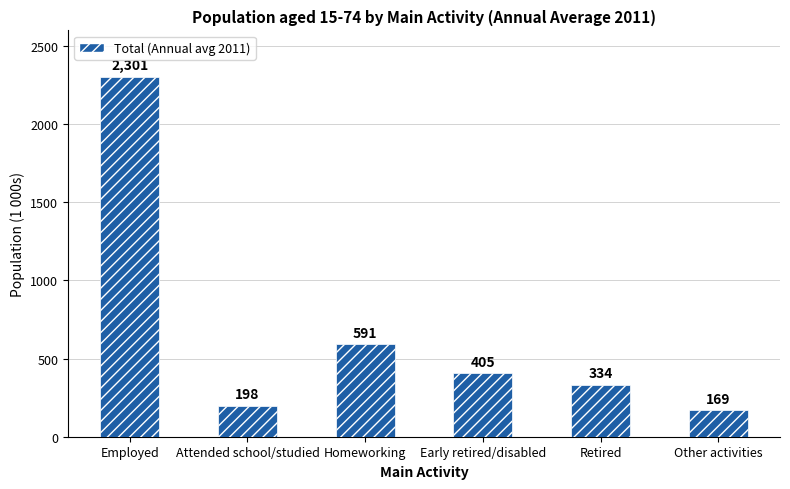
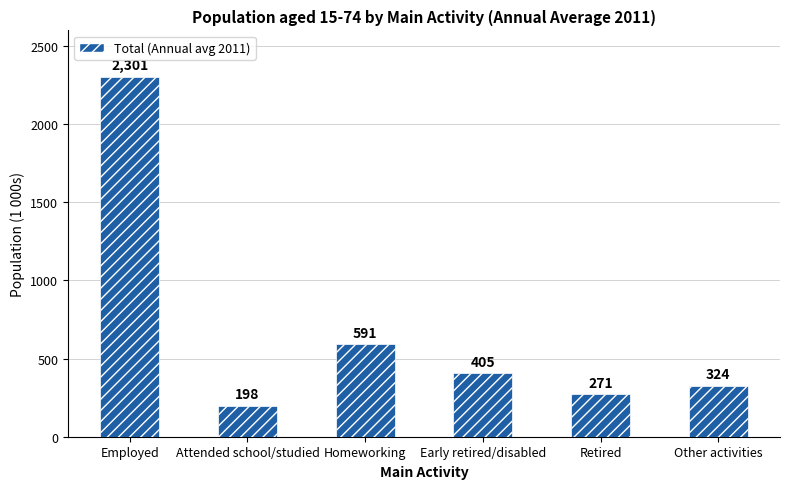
  {
    "Attended school/studied": 198,
    "Homeworking": 591,
    "Early retired/disabled": 405,
-   "Retired": 334,
-   "Other activities": 169
+   "Retired": 271,
+   "Other activities": 324
  }
